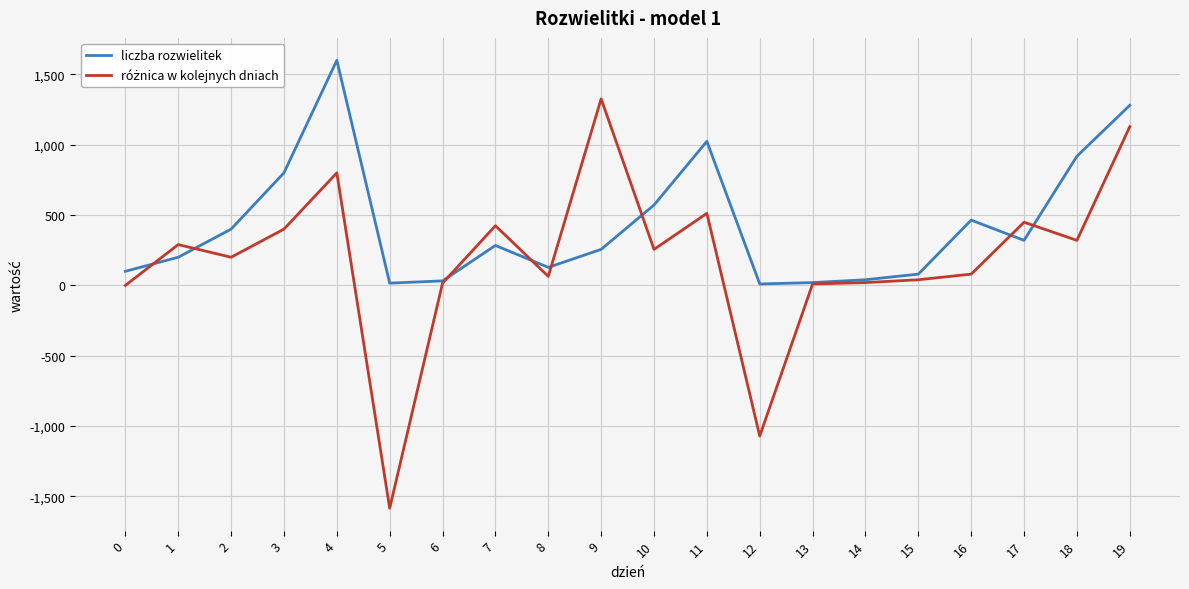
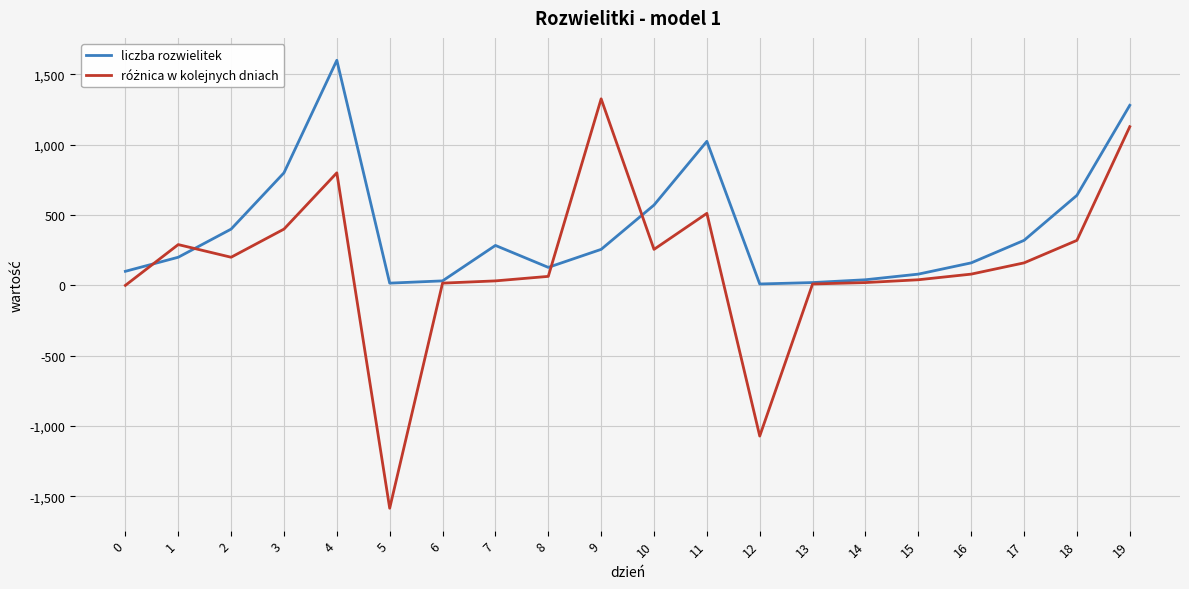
  {
    "liczba rozwielitek": {
      "0": "100",
      "1": "200",
      "2": "400",
      "3": "800",
      "4": "1,600",
      "5": "20",
      "7": "280",
      "8": "130",
      "9": "260",
      "10": "570",
      "11": "1,020",
      "12": "10",
      "14": "40",
      "15": "80",
-     "16": "460",
+     "16": "160",
      "17": "320",
-     "18": "920",
+     "18": "640",
      "19": "1,280"
    },
    "różnica w kolejnych dniach": {
      "0": "0",
      "1": "290",
      "2": "200",
      "3": "400",
      "4": "800",
      "5": "-1,580",
-     "7": "420",
+     "7": "30",
      "8": "60",
      "9": "1,330",
      "10": "260",
      "11": "510",
      "12": "-1,070",
      "14": "20",
      "15": "40",
      "16": "80",
-     "17": "450",
+     "17": "160",
      "18": "320",
      "19": "1,130"
    }
  }
